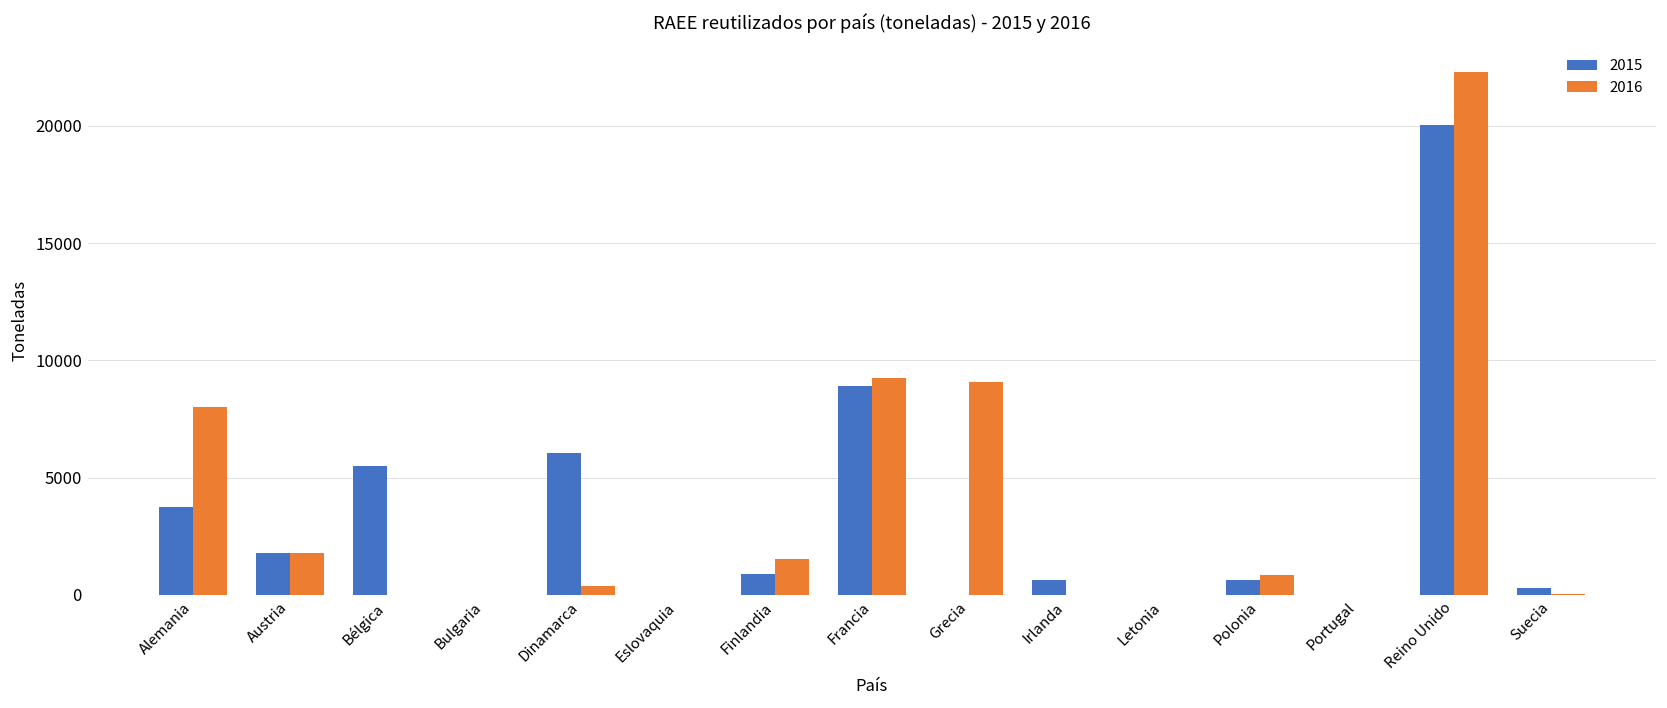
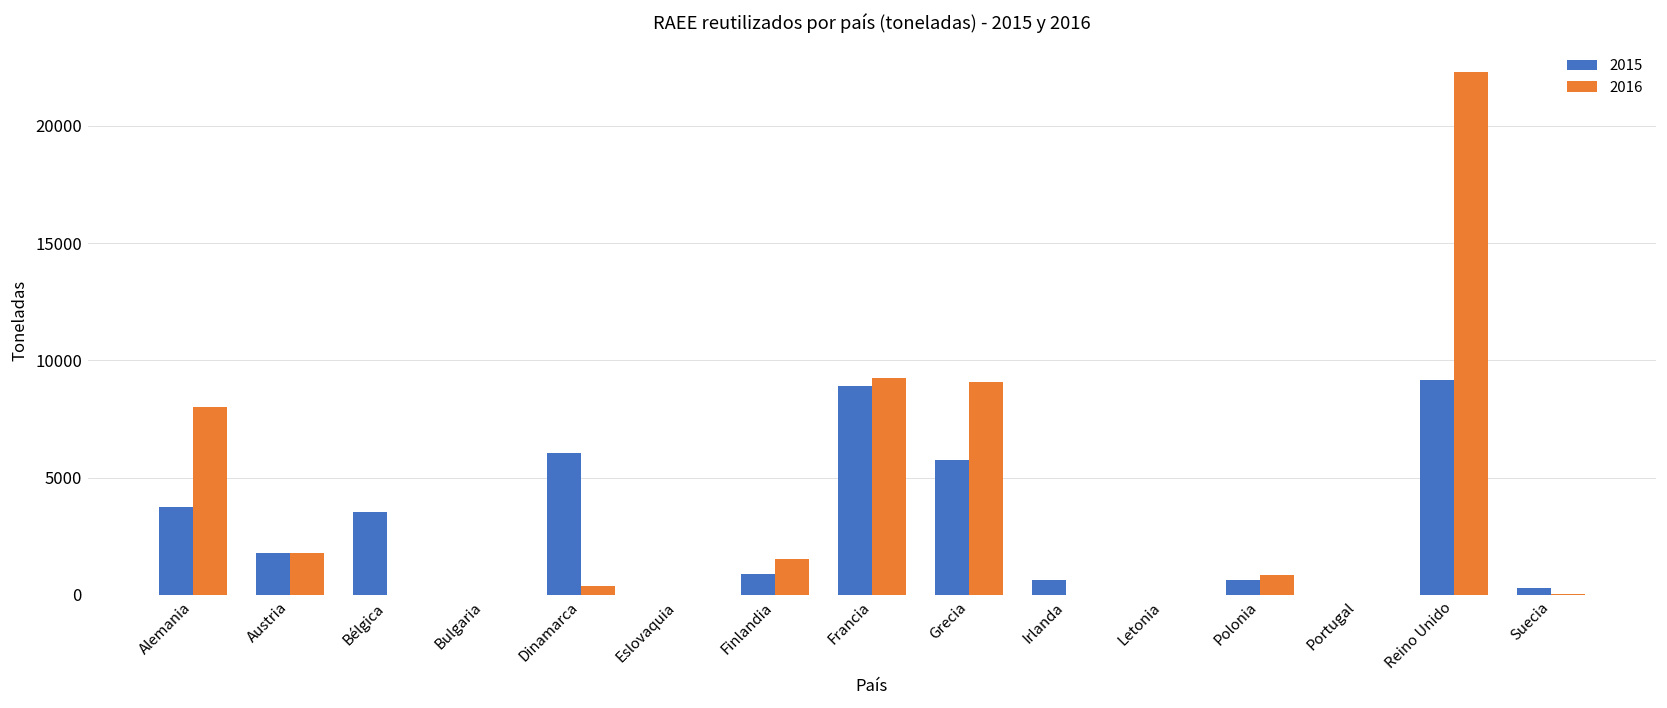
  {
    "2015": {
      "Alemania": 3800,
      "Austria": 1800,
-     "Bélgica": 5500,
+     "Bélgica": 3500,
      "Bulgaria": 0,
      "Dinamarca": 6100,
      "Eslovaquia": 0,
      "Finlandia": 900,
      "Francia": 8900,
-     "Grecia": 0,
+     "Grecia": 5800,
      "Irlanda": 600,
      "Letonia": 0,
      "Polonia": 700,
-     "Reino Unido": 20000,
+     "Reino Unido": 9100,
      "Suecia": 300
    },
    "2016": {
      "Alemania": 8000,
      "Austria": 1800,
      "Bélgica": 0,
      "Bulgaria": 0,
      "Dinamarca": 400,
      "Eslovaquia": 0,
      "Finlandia": 1500,
      "Francia": 9200,
      "Grecia": 9100,
      "Irlanda": 0,
      "Polonia": 900,
      "Portugal": 0,
      "Reino Unido": 22300
    }
  }
